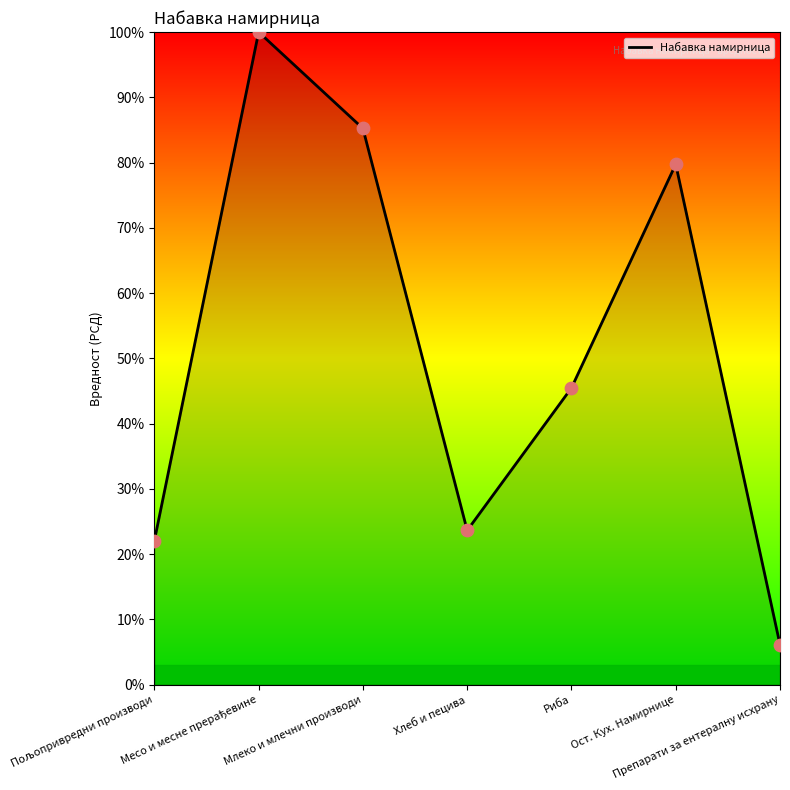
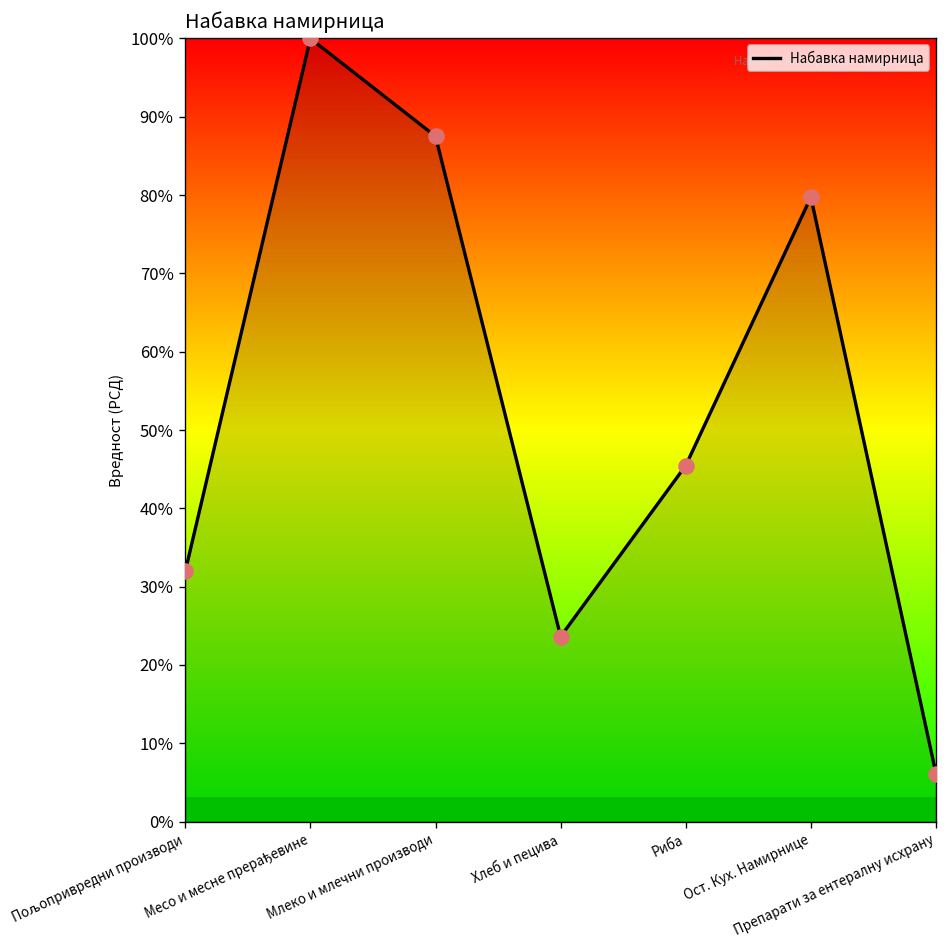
  {
-   "Пољопривредни производи": "22%",
+   "Пољопривредни производи": "32%",
    "Месо и месне прерађевине": "100%",
-   "Млеко и млечни производи": "85%",
+   "Млеко и млечни производи": "88%",
    "Хлеб и пецива": "24%",
    "Риба": "45%",
    "Ост. Кух. Намирнице": "80%",
    "Препарати за ентералну исхрану": "6%"
  }
